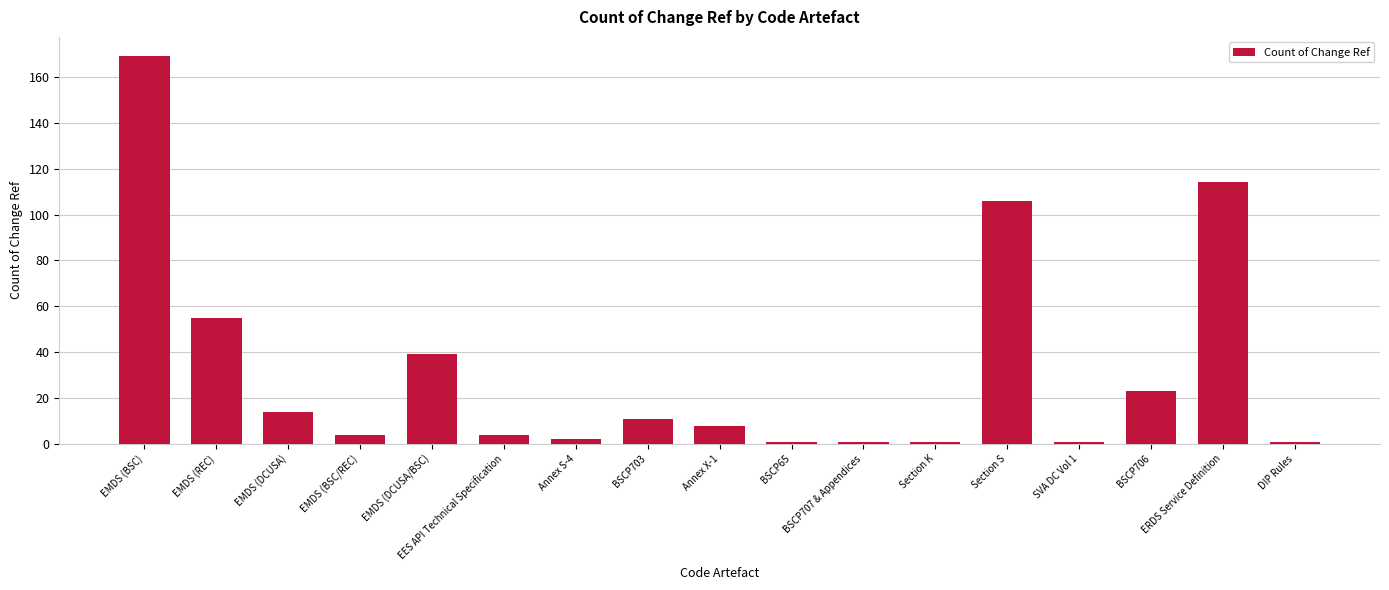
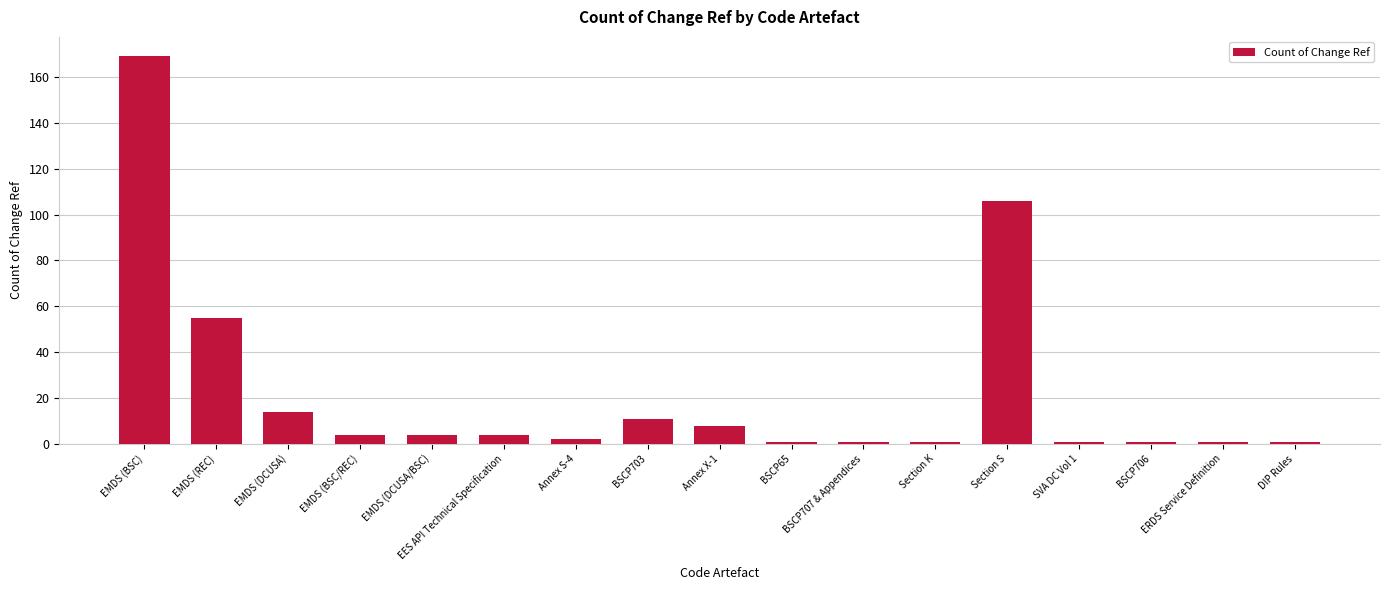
  {
    "EMDS (BSC)": 169,
    "EMDS (REC)": 55,
    "EMDS (DCUSA)": 14,
    "EMDS (BSC/REC)": 4,
-   "EMDS (DCUSA/BSC)": 39,
+   "EMDS (DCUSA/BSC)": 4,
    "EES API Technical Specification": 4,
    "Annex S-4": 2,
    "BSCP703": 11,
    "Annex X-1": 8,
    "Section S": 106,
-   "BSCP706": 23,
-   "ERDS Service Definition": 114
+   "BSCP706": 1,
+   "ERDS Service Definition": 1
  }
